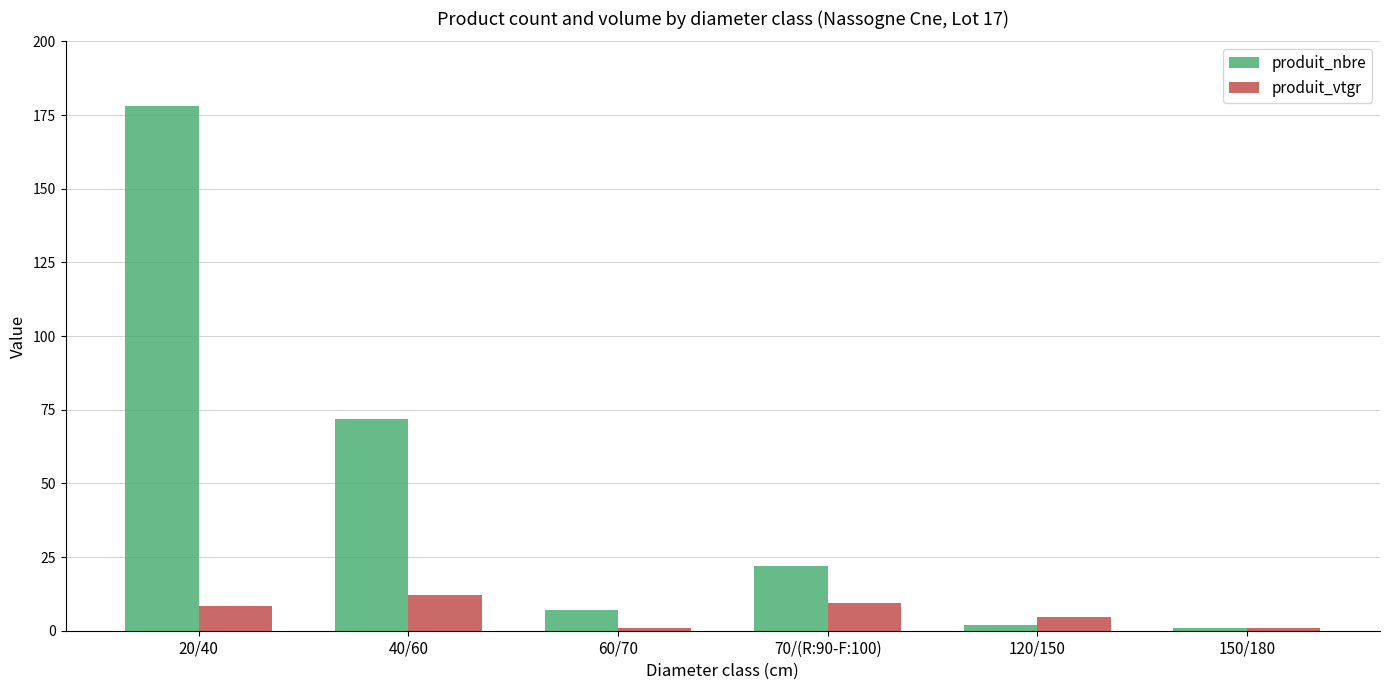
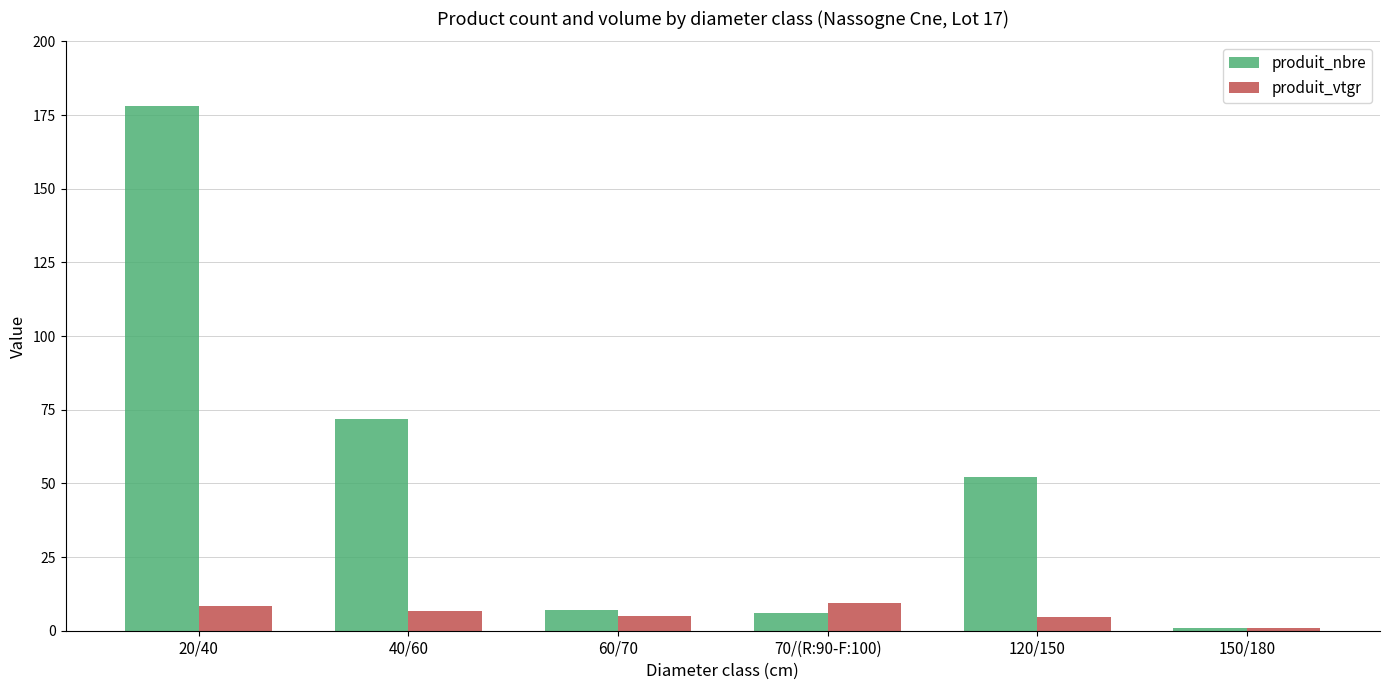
  {
    "produit_nbre": {
      "20/40": 178,
      "40/60": 72,
      "60/70": 7,
-     "70/(R:90-F:100)": 22,
-     "120/150": 2,
+     "70/(R:90-F:100)": 6,
+     "120/150": 52,
      "150/180": 1
    },
    "produit_vtgr": {
      "20/40": 9,
-     "40/60": 12,
-     "60/70": 1,
+     "40/60": 7,
+     "60/70": 5,
      "70/(R:90-F:100)": 9,
      "120/150": 5,
      "150/180": 1
    }
  }
